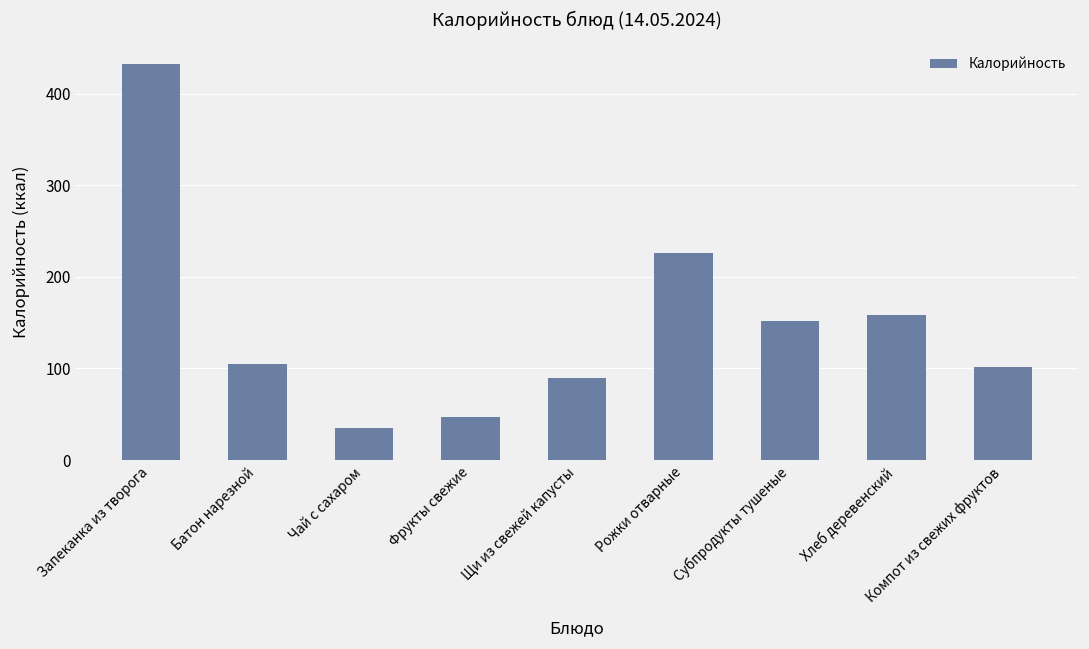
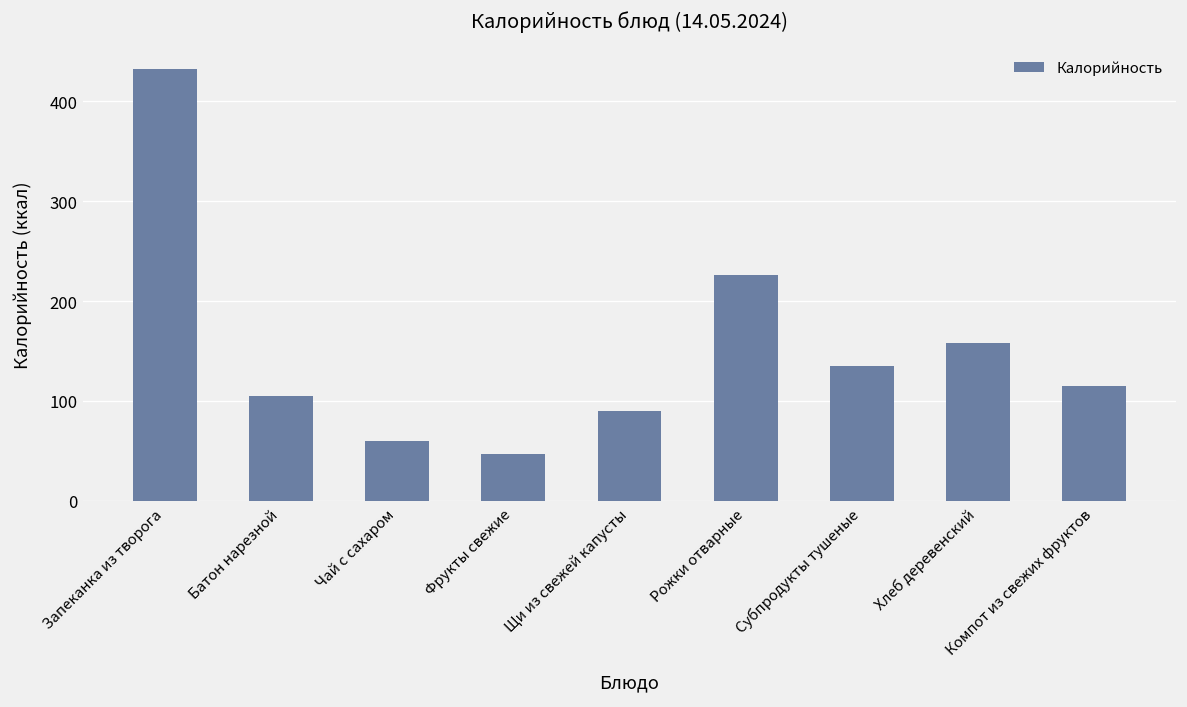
  {
    "Запеканка из творога": 430,
    "Батон нарезной": 110,
-   "Чай с сахаром": 40,
+   "Чай с сахаром": 60,
    "Фрукты свежие": 50,
    "Щи из свежей капусты": 90,
    "Рожки отварные": 230,
-   "Субпродукты тушеные": 150,
+   "Субпродукты тушеные": 140,
    "Хлеб деревенский": 160,
-   "Компот из свежих фруктов": 100
+   "Компот из свежих фруктов": 120
  }
